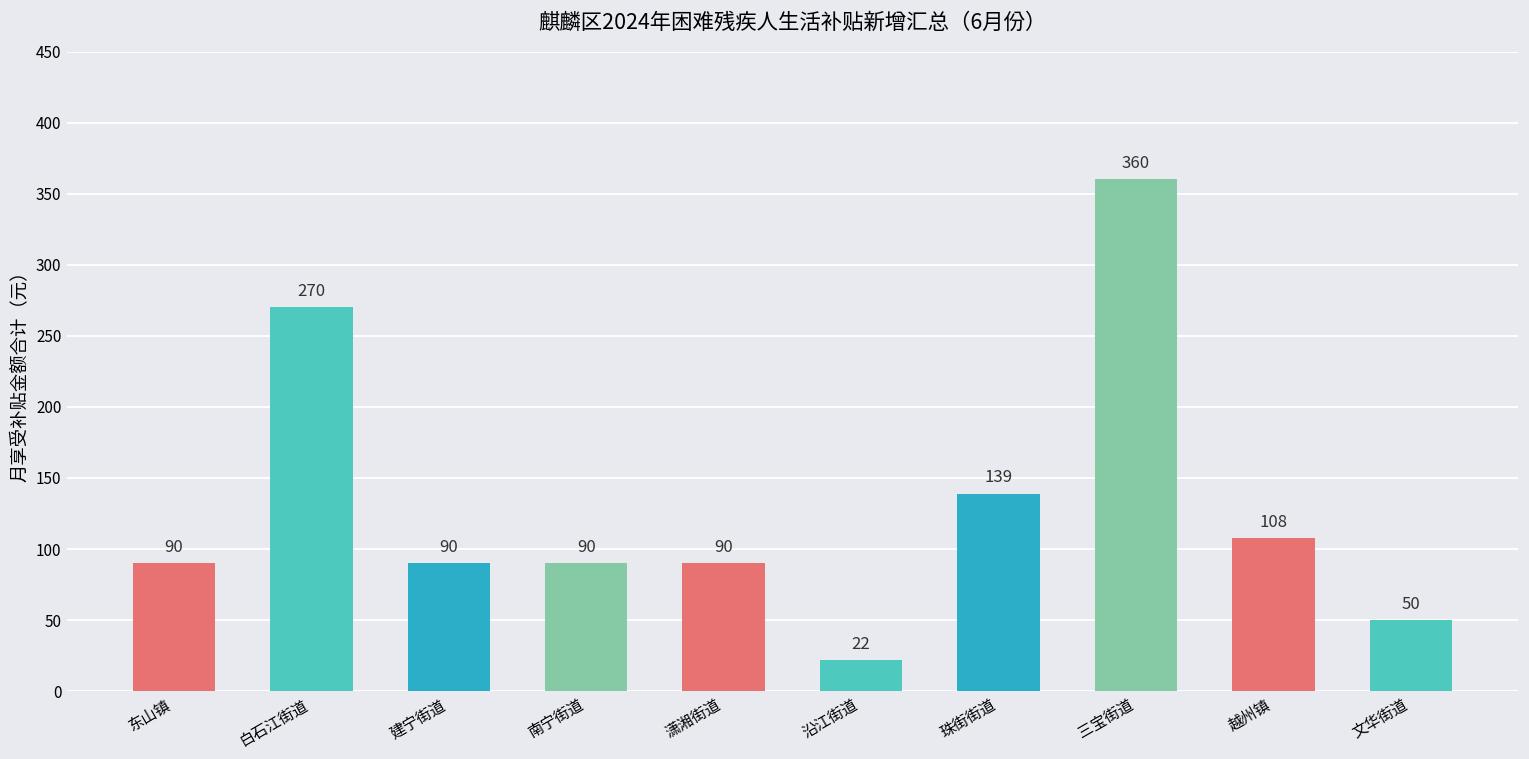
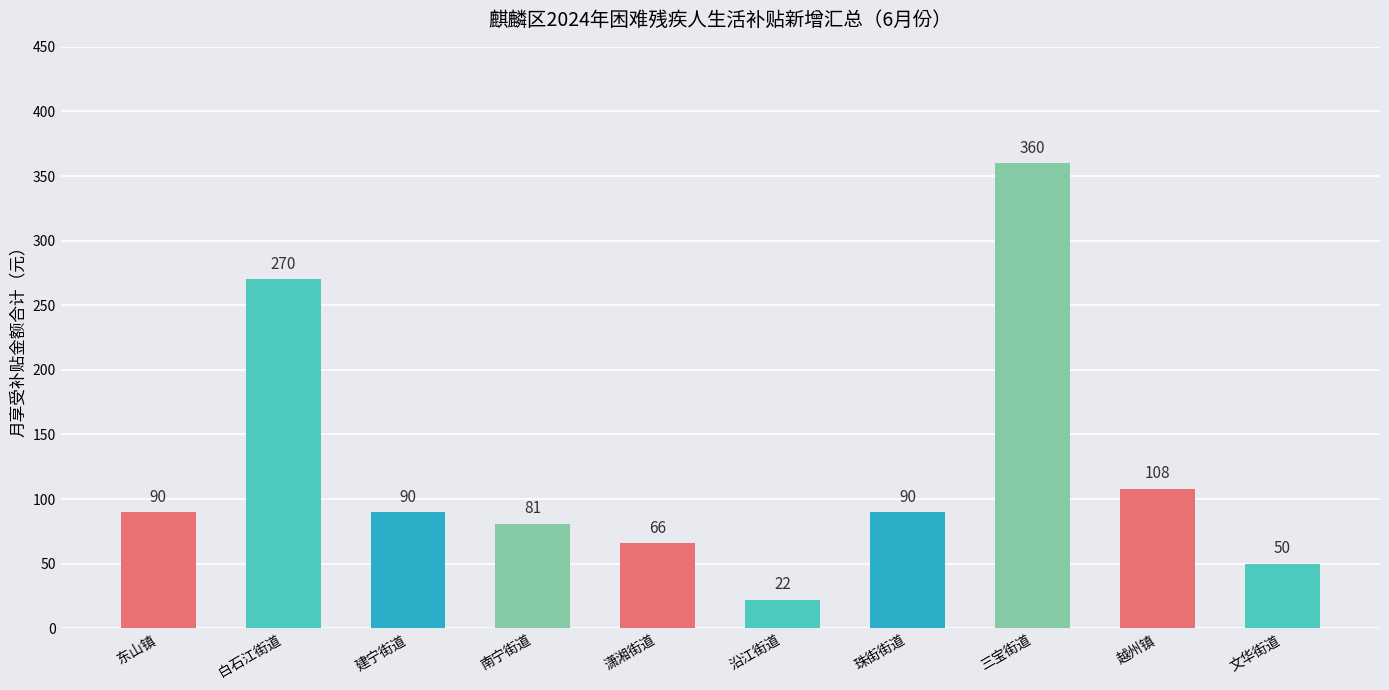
  {
    "东山镇": 90,
    "白石江街道": 270,
    "建宁街道": 90,
-   "南宁街道": 90,
-   "潇湘街道": 90,
+   "南宁街道": 81,
+   "潇湘街道": 66,
    "沿江街道": 22,
-   "珠街街道": 139,
+   "珠街街道": 90,
    "三宝街道": 360,
    "越州镇": 108,
    "文华街道": 50
  }
